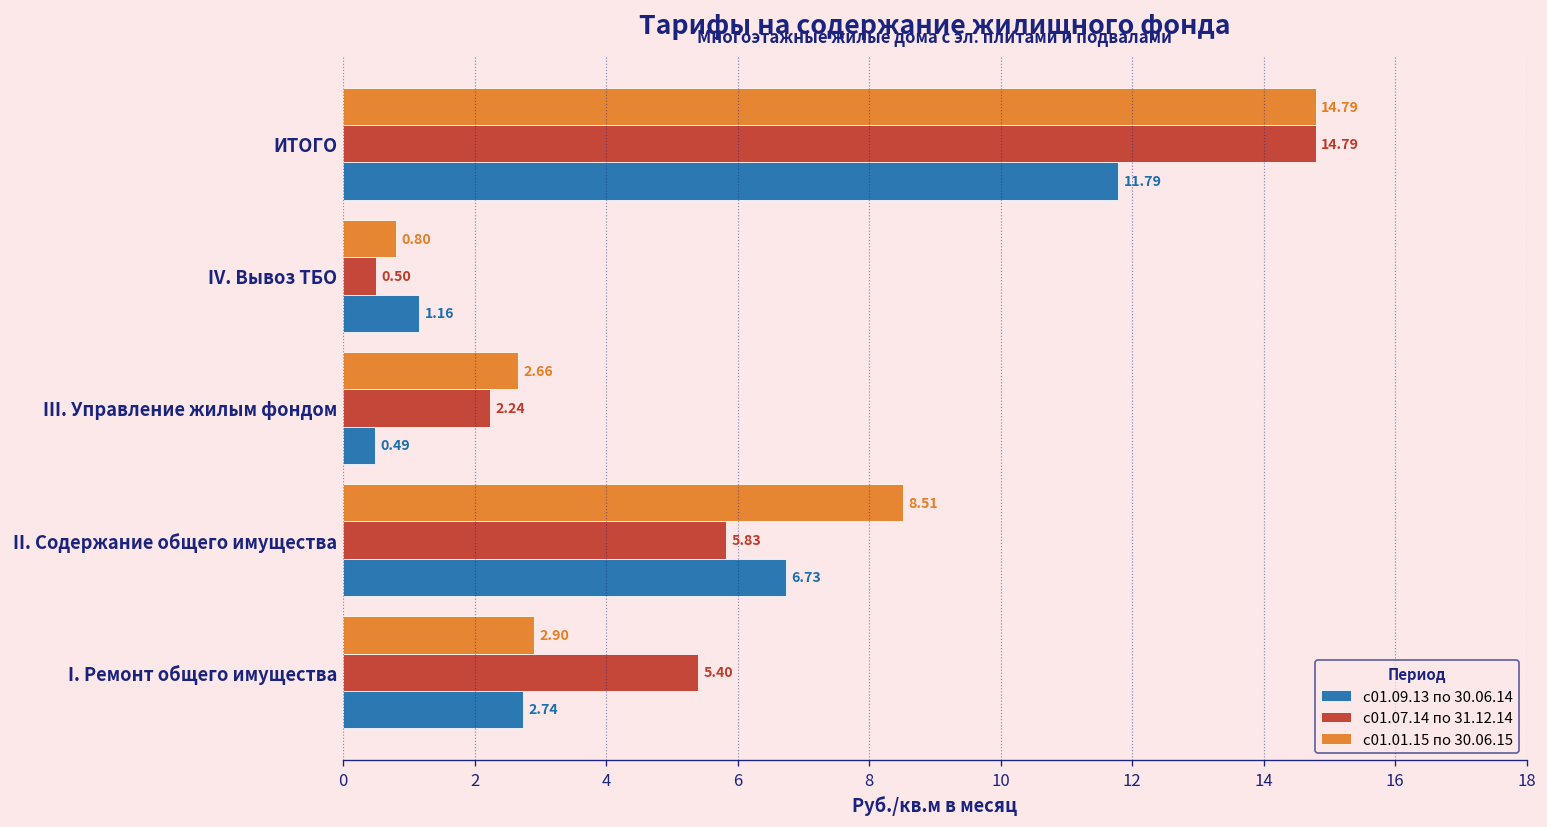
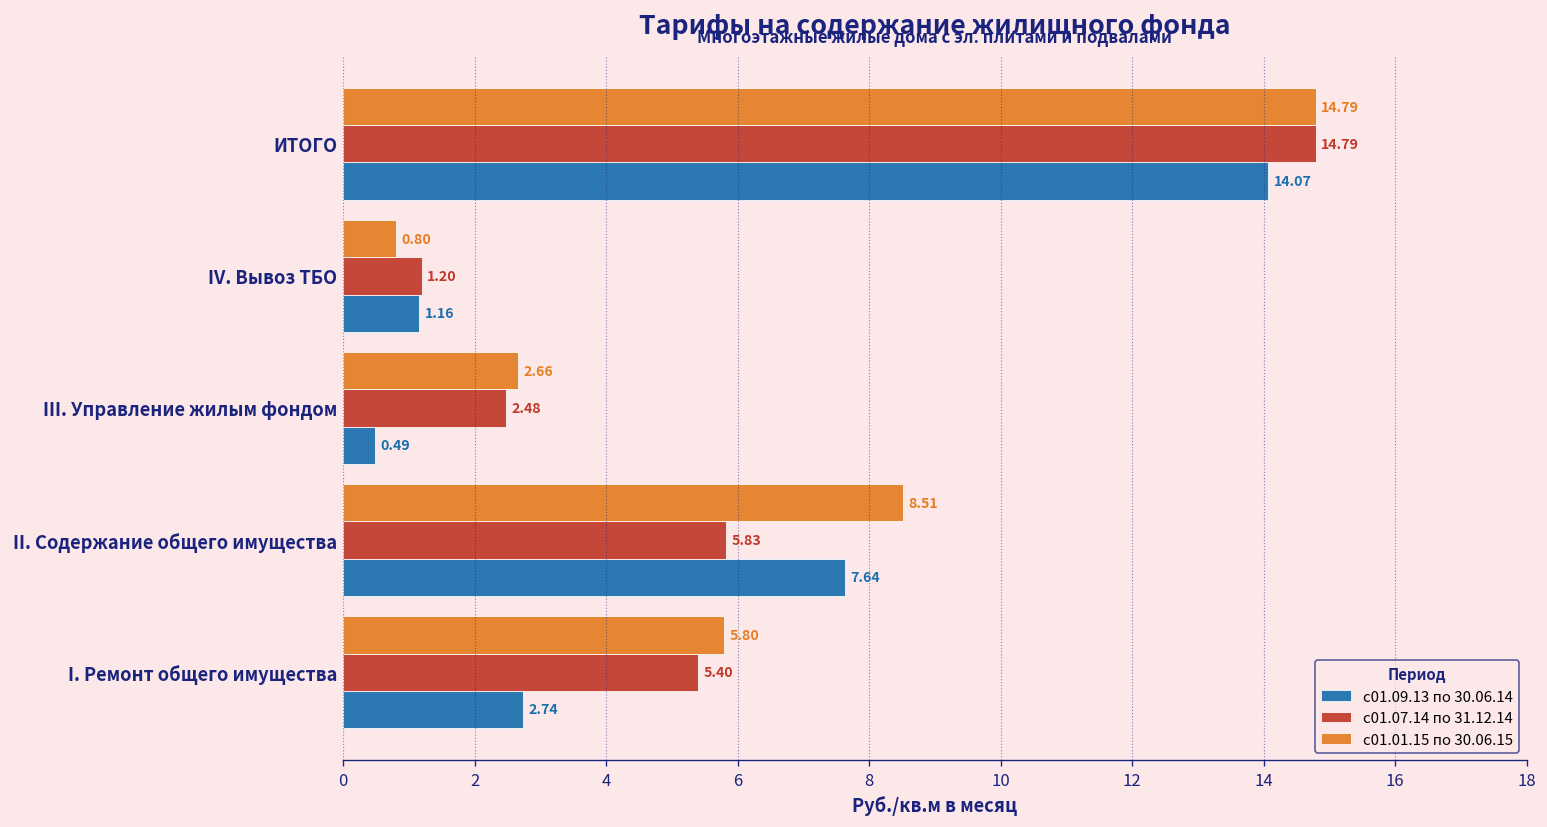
  {
    "с01.09.13 по 30.06.14": {
-     "ИТОГО": 11.79,
+     "ИТОГО": 14.07,
      "IV. Вывоз ТБО": 1.16,
      "III. Управление жилым фондом": 0.49,
-     "II. Содержание общего имущества": 6.73,
+     "II. Содержание общего имущества": 7.64,
      "I. Ремонт общего имущества": 2.74
    },
    "с01.07.14 по 31.12.14": {
      "ИТОГО": 14.79,
-     "IV. Вывоз ТБО": 0.50,
-     "III. Управление жилым фондом": 2.24,
+     "IV. Вывоз ТБО": 1.20,
+     "III. Управление жилым фондом": 2.48,
      "II. Содержание общего имущества": 5.83,
      "I. Ремонт общего имущества": 5.40
    },
    "с01.01.15 по 30.06.15": {
      "ИТОГО": 14.79,
      "IV. Вывоз ТБО": 0.80,
      "III. Управление жилым фондом": 2.66,
      "II. Содержание общего имущества": 8.51,
-     "I. Ремонт общего имущества": 2.90
+     "I. Ремонт общего имущества": 5.80
    }
  }
